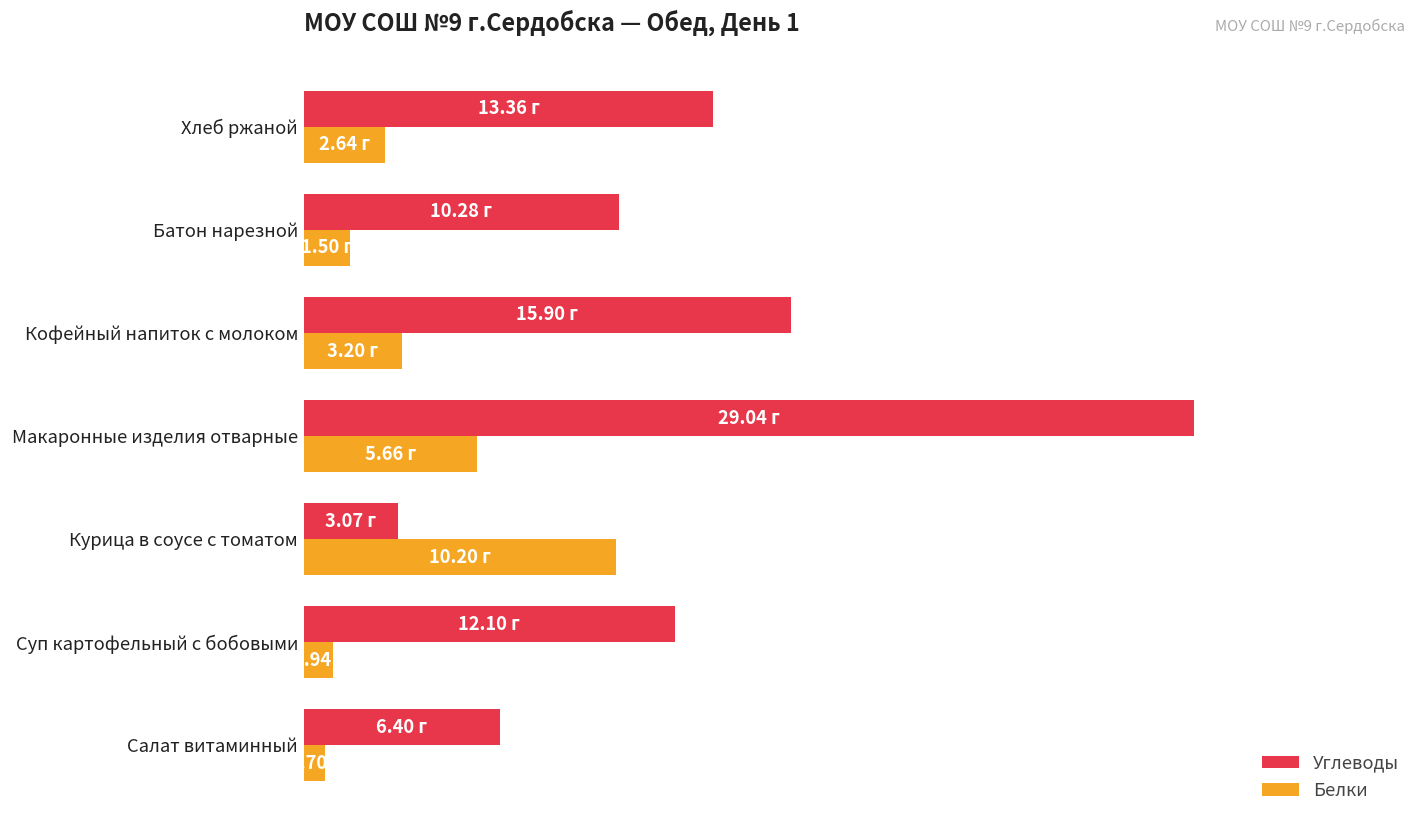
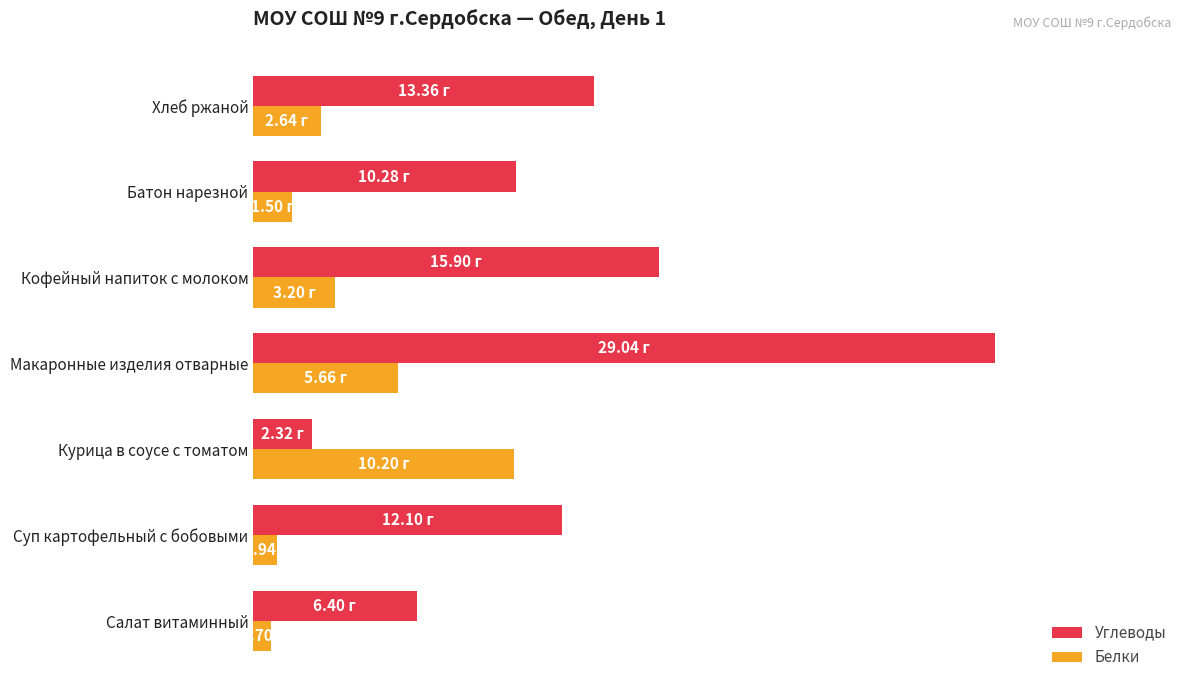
  {
    "Углеводы": {
      "Хлеб ржаной": 13.36,
      "Батон нарезной": 10.28,
      "Кофейный напиток с молоком": 15.90,
      "Макаронные изделия отварные": 29.04,
-     "Курица в соусе с томатом": 3.07,
+     "Курица в соусе с томатом": 2.32,
      "Суп картофельный с бобовыми": 12.10,
      "Салат витаминный": 6.40
    },
    "Белки": {
      "Хлеб ржаной": 2.64,
      "Батон нарезной": 1.50,
      "Кофейный напиток с молоком": 3.20,
      "Макаронные изделия отварные": 5.66,
      "Курица в соусе с томатом": 10.20
    }
  }
